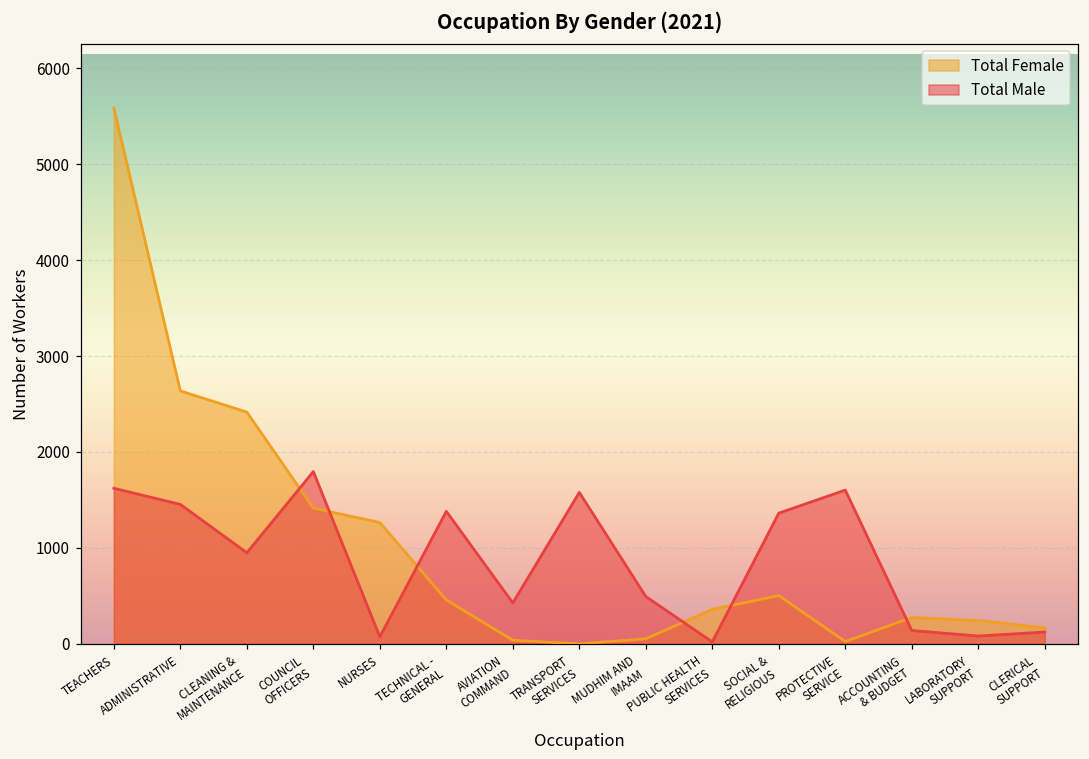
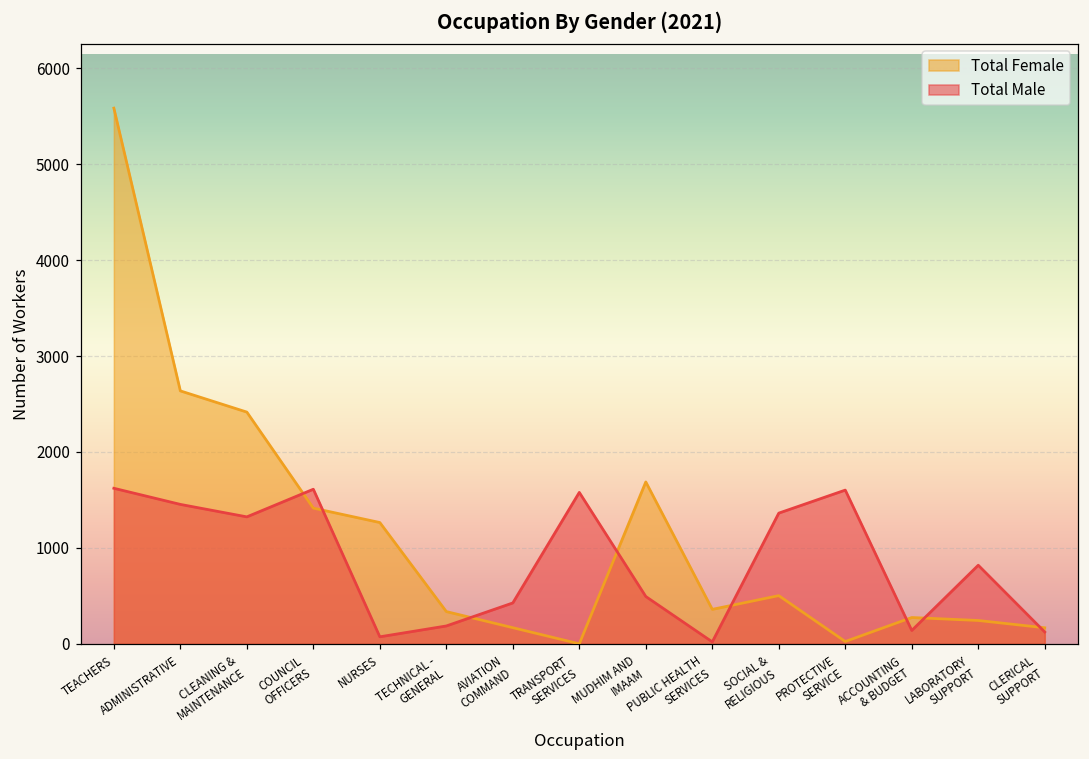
  {
    "Total Female": {
      "TEACHERS": 5600,
      "ADMINISTRATIVE": 2600,
      "CLEANING & MAINTENANCE": 2400,
      "COUNCIL OFFICERS": 1400,
      "NURSES": 1300,
-     "TECHNICAL - GENERAL": 500,
-     "AVIATION COMMAND": 0,
+     "TECHNICAL - GENERAL": 300,
+     "AVIATION COMMAND": 200,
      "TRANSPORT SERVICES": 0,
-     "MUDHIM AND IMAAM": 100,
+     "MUDHIM AND IMAAM": 1700,
      "PUBLIC HEALTH SERVICES": 400,
      "SOCIAL & RELIGIOUS": 500,
      "PROTECTIVE SERVICE": 0,
      "ACCOUNTING & BUDGET": 300,
      "LABORATORY SUPPORT": 200,
      "CLERICAL SUPPORT": 200
    },
    "Total Male": {
      "TEACHERS": 1600,
      "ADMINISTRATIVE": 1500,
-     "CLEANING & MAINTENANCE": 1000,
-     "COUNCIL OFFICERS": 1800,
+     "CLEANING & MAINTENANCE": 1300,
+     "COUNCIL OFFICERS": 1600,
      "NURSES": 100,
-     "TECHNICAL - GENERAL": 1400,
+     "TECHNICAL - GENERAL": 200,
      "AVIATION COMMAND": 400,
      "TRANSPORT SERVICES": 1600,
      "MUDHIM AND IMAAM": 500,
      "PUBLIC HEALTH SERVICES": 0,
      "SOCIAL & RELIGIOUS": 1400,
      "PROTECTIVE SERVICE": 1600,
      "ACCOUNTING & BUDGET": 100,
-     "LABORATORY SUPPORT": 100,
+     "LABORATORY SUPPORT": 800,
      "CLERICAL SUPPORT": 100
    }
  }
